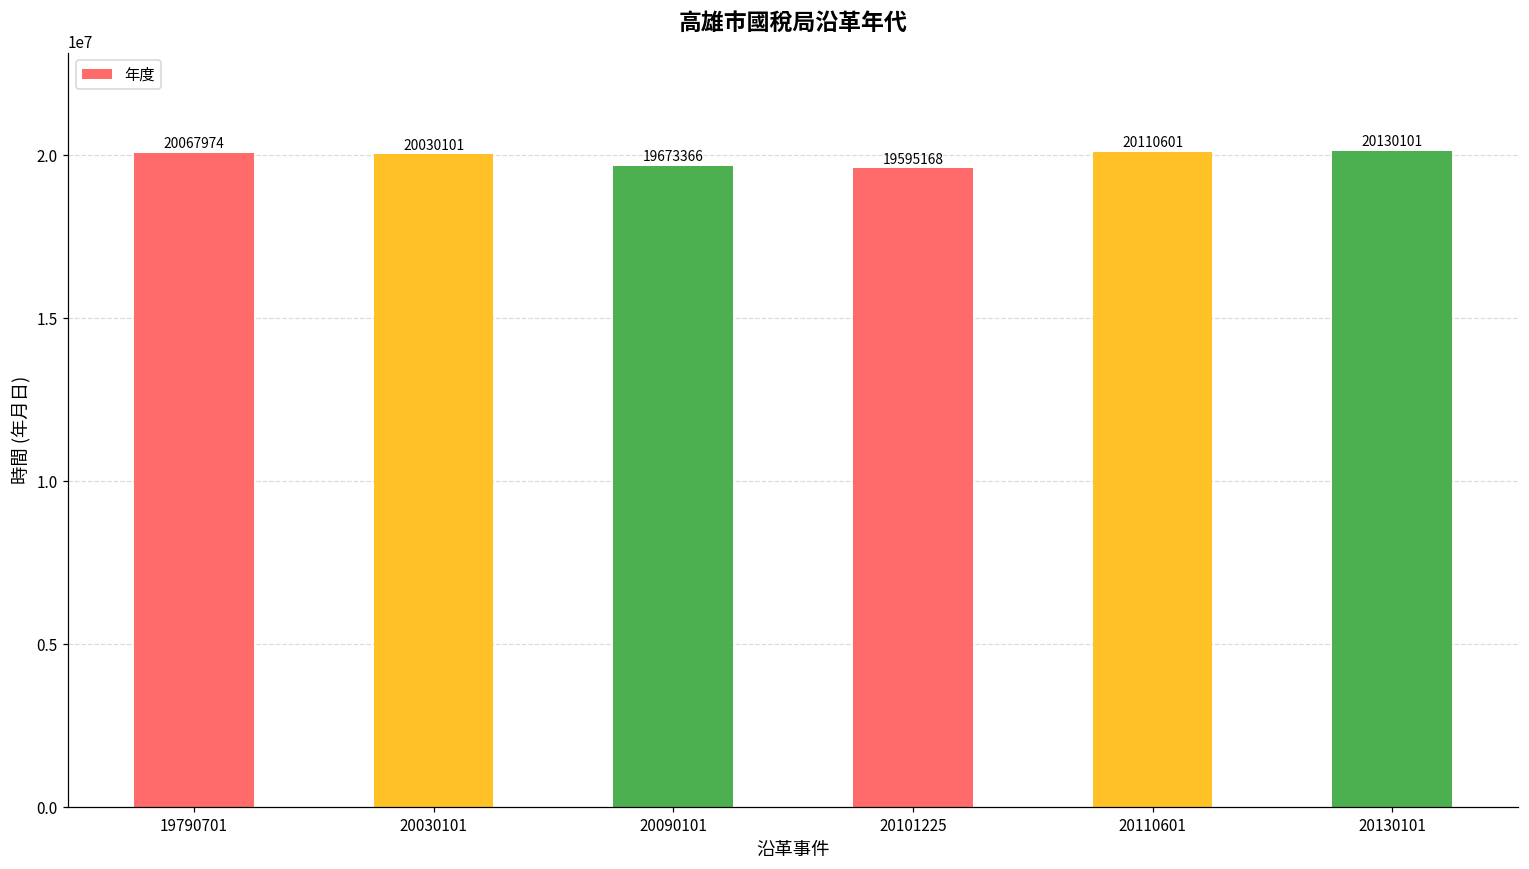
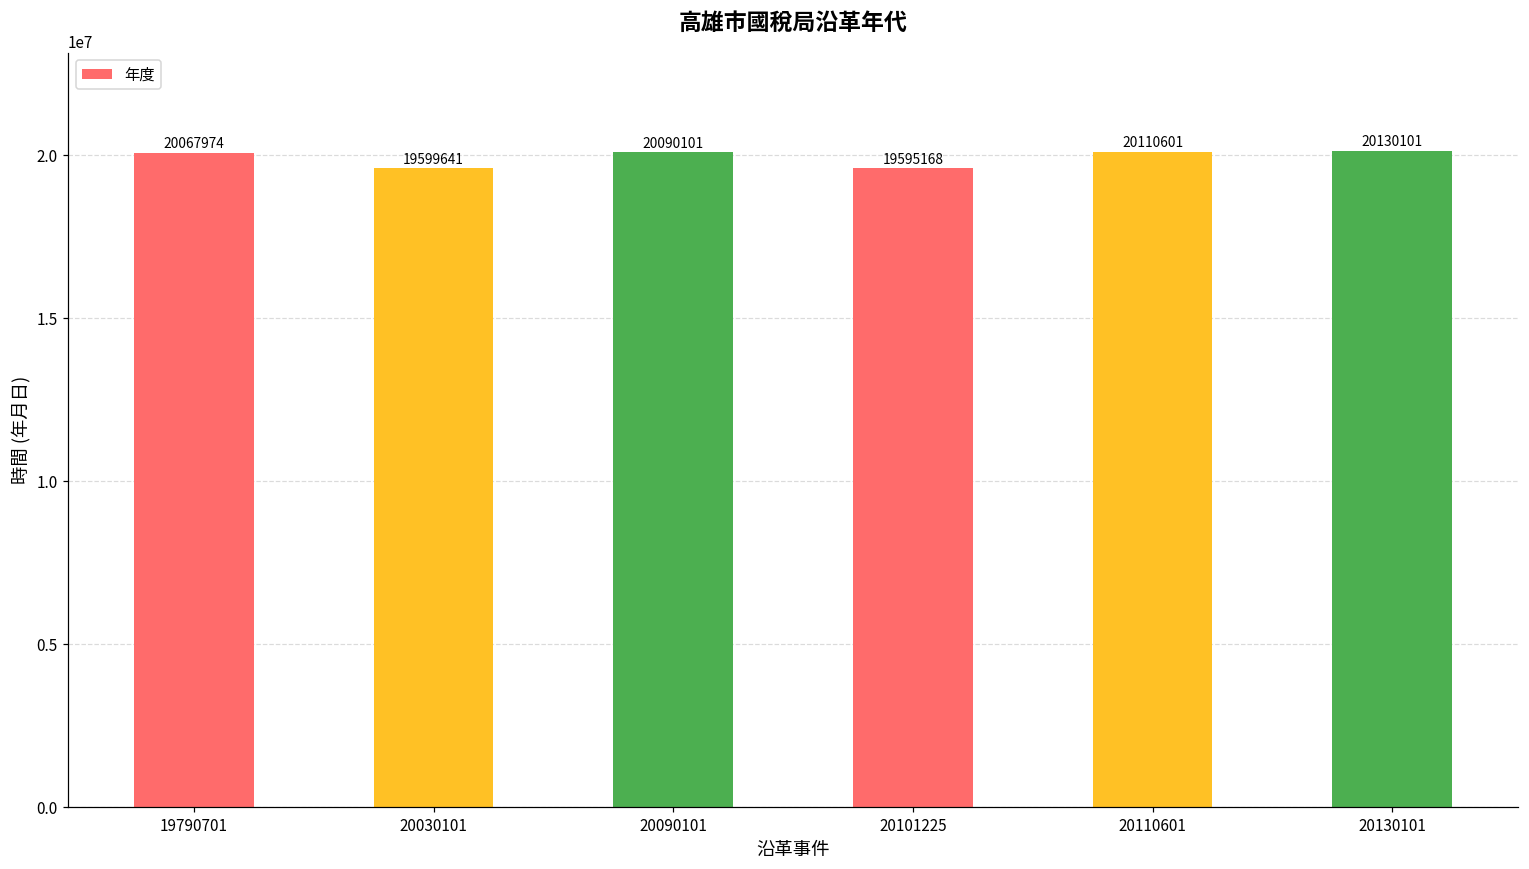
  {
    "19790701": 20067974,
-   "20030101": 20030101,
-   "20090101": 19673366,
+   "20030101": 19599641,
+   "20090101": 20090101,
    "20101225": 19595168,
    "20110601": 20110601,
    "20130101": 20130101
  }
